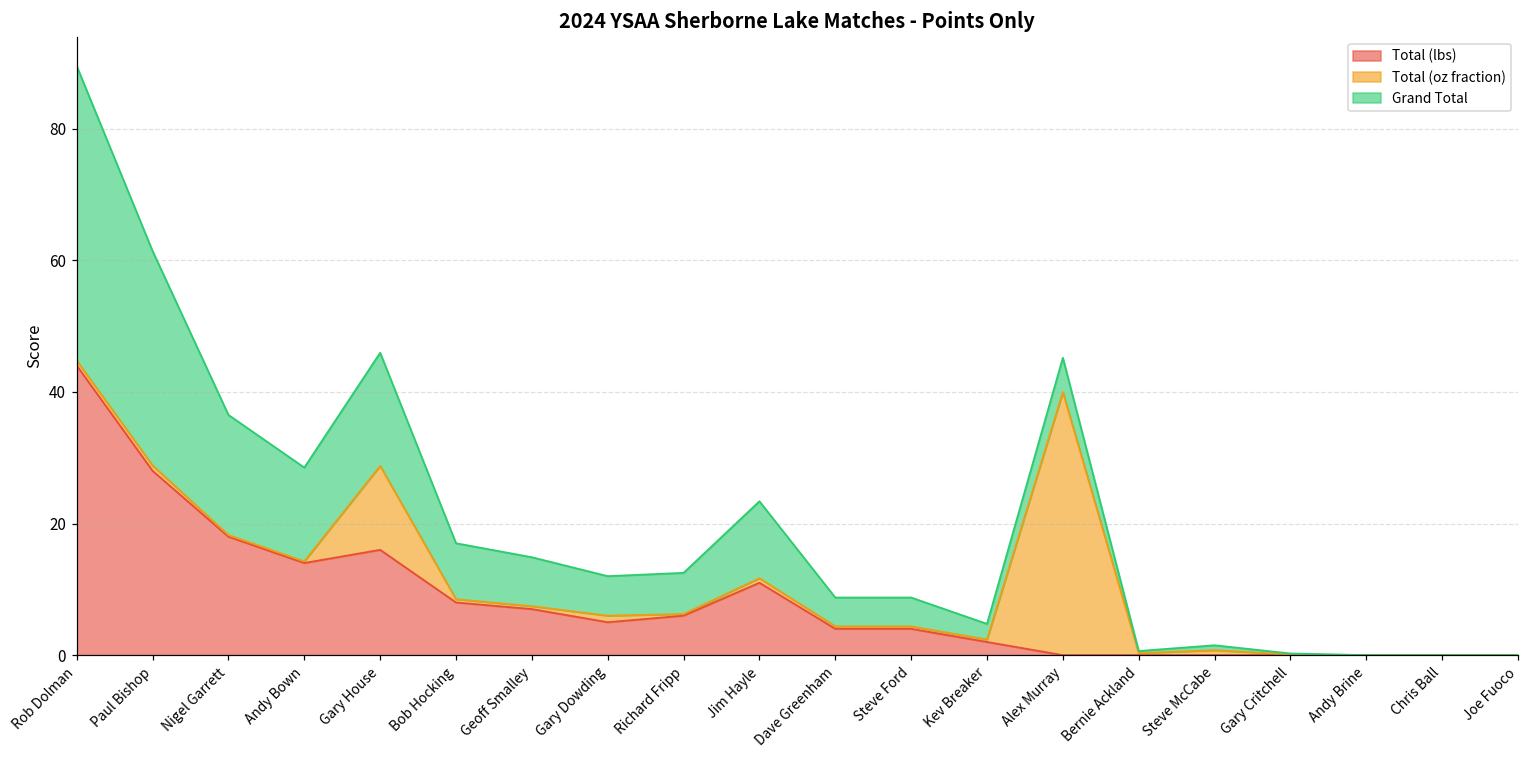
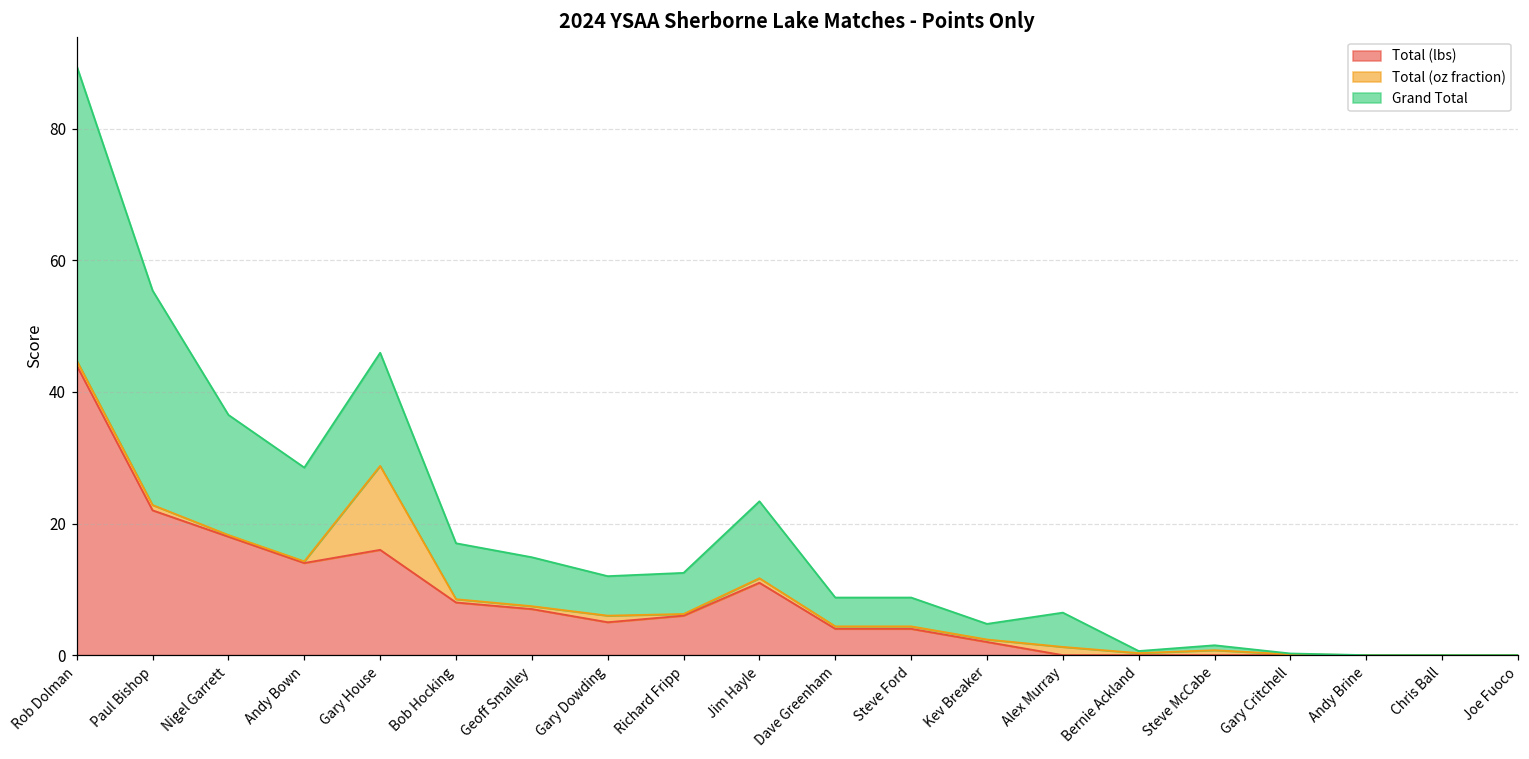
  {
    "Total (lbs)": {
      "Rob Dolman": 44,
-     "Paul Bishop": 28,
+     "Paul Bishop": 22,
      "Gary House": 16,
      "Bob Hocking": 8,
      "Geoff Smalley": 7,
      "Gary Dowding": 5,
      "Jim Hayle": 11,
      "Alex Murray": 0,
      "Steve McCabe": 0
    },
    "Total (oz fraction)": {
      "Rob Dolman": 1,
      "Paul Bishop": 1,
      "Gary House": 13,
      "Bob Hocking": 1,
      "Geoff Smalley": 0,
      "Gary Dowding": 1,
      "Jim Hayle": 1,
-     "Alex Murray": 40,
+     "Alex Murray": 1,
      "Steve McCabe": 1
    },
    "Grand Total": {
      "Rob Dolman": 45,
      "Paul Bishop": 33,
      "Nigel Garrett": 18,
      "Andy Bown": 14,
      "Gary House": 17,
      "Bob Hocking": 9,
      "Geoff Smalley": 7,
      "Gary Dowding": 6,
      "Richard Fripp": 6,
      "Jim Hayle": 12,
      "Dave Greenham": 4,
      "Steve Ford": 4,
      "Kev Breaker": 2,
      "Alex Murray": 5,
      "Steve McCabe": 1
    }
  }
